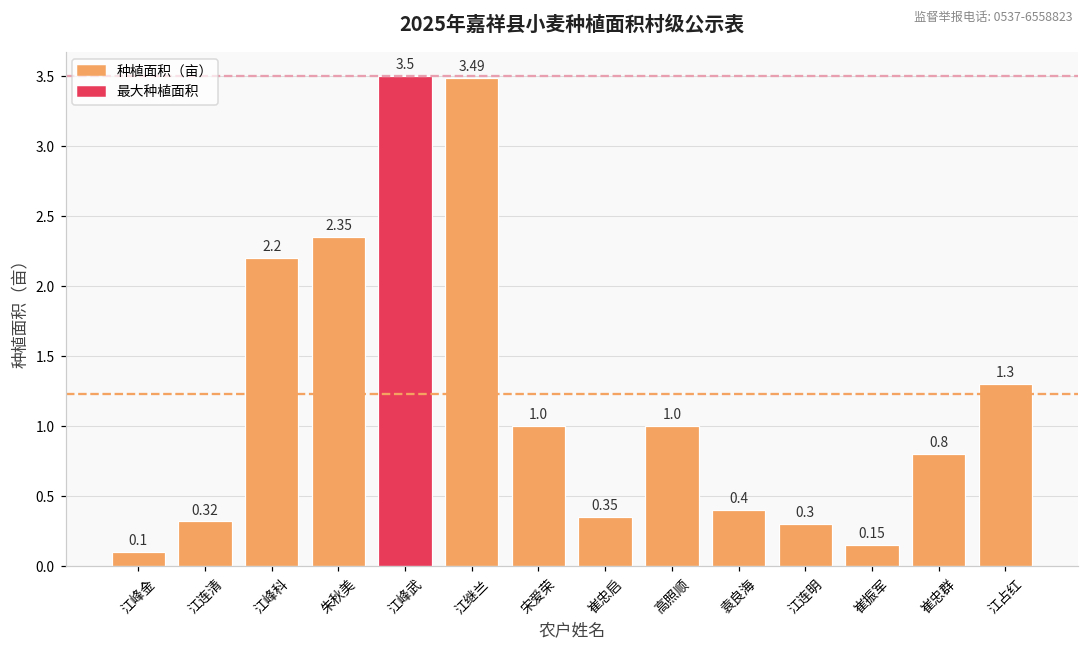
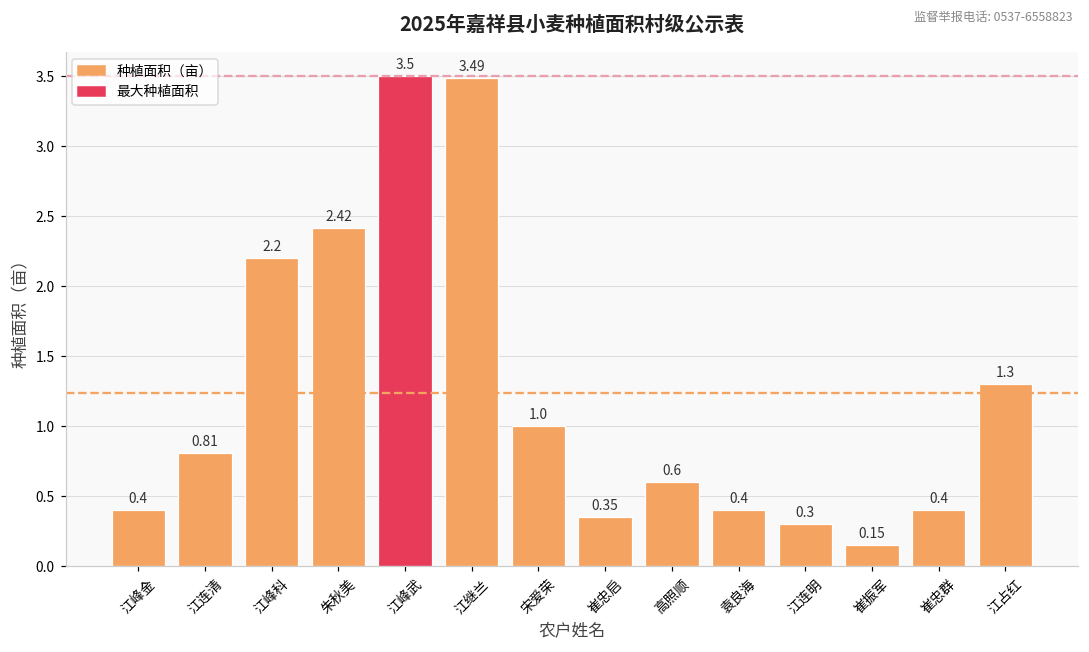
  {
-   "江峰金": 0.1,
-   "江连清": 0.32,
+   "江峰金": 0.4,
+   "江连清": 0.81,
    "江峰科": 2.2,
-   "朱秋美": 2.35,
+   "朱秋美": 2.42,
    "江峰武": 3.5,
    "江继兰": 3.49,
    "宋爱荣": 1.0,
    "崔忠启": 0.35,
-   "高照顺": 1.0,
+   "高照顺": 0.6,
    "袁良海": 0.4,
    "江连明": 0.3,
    "崔振军": 0.15,
-   "崔忠群": 0.8,
+   "崔忠群": 0.4,
    "江占红": 1.3
  }
